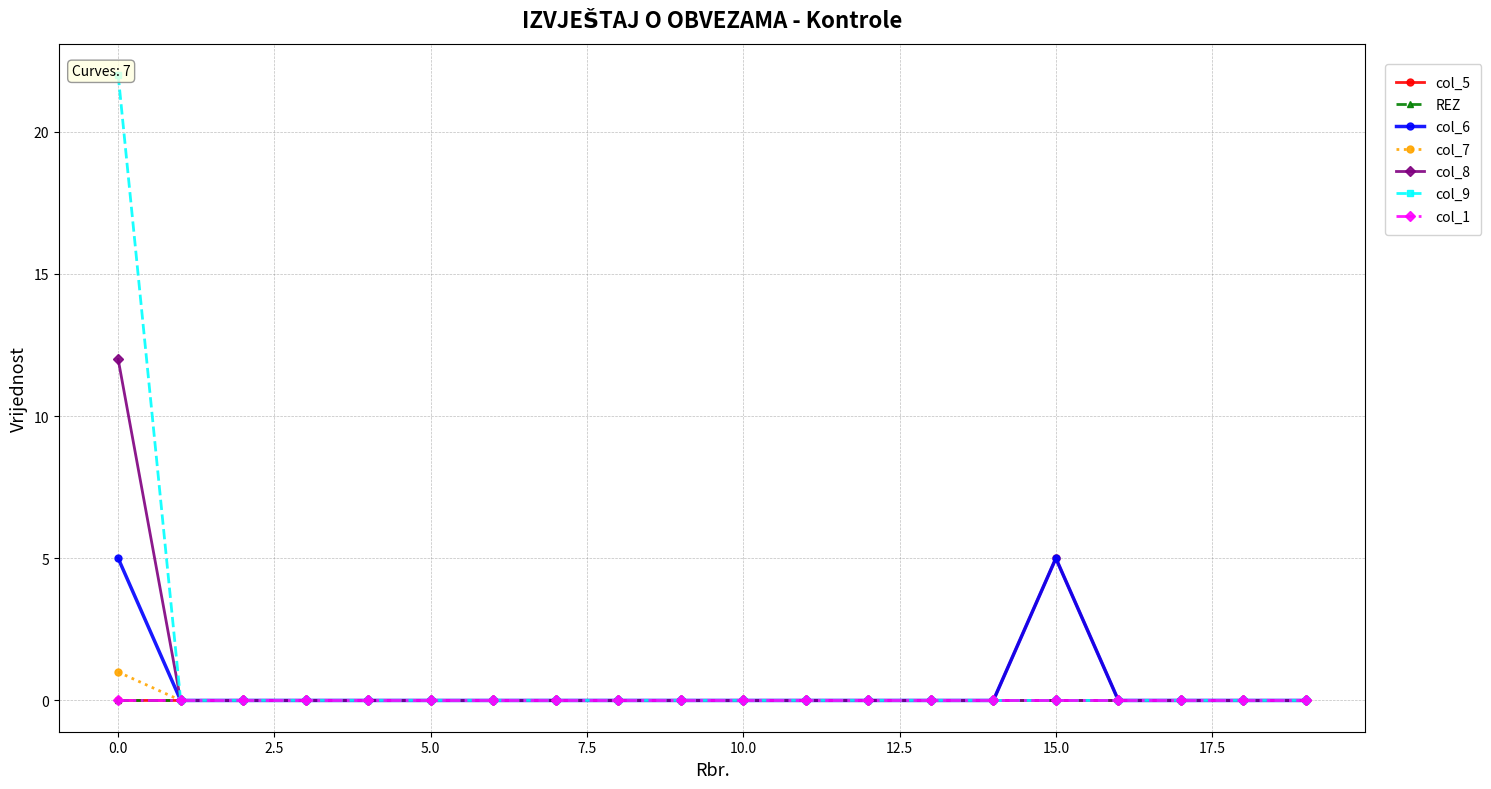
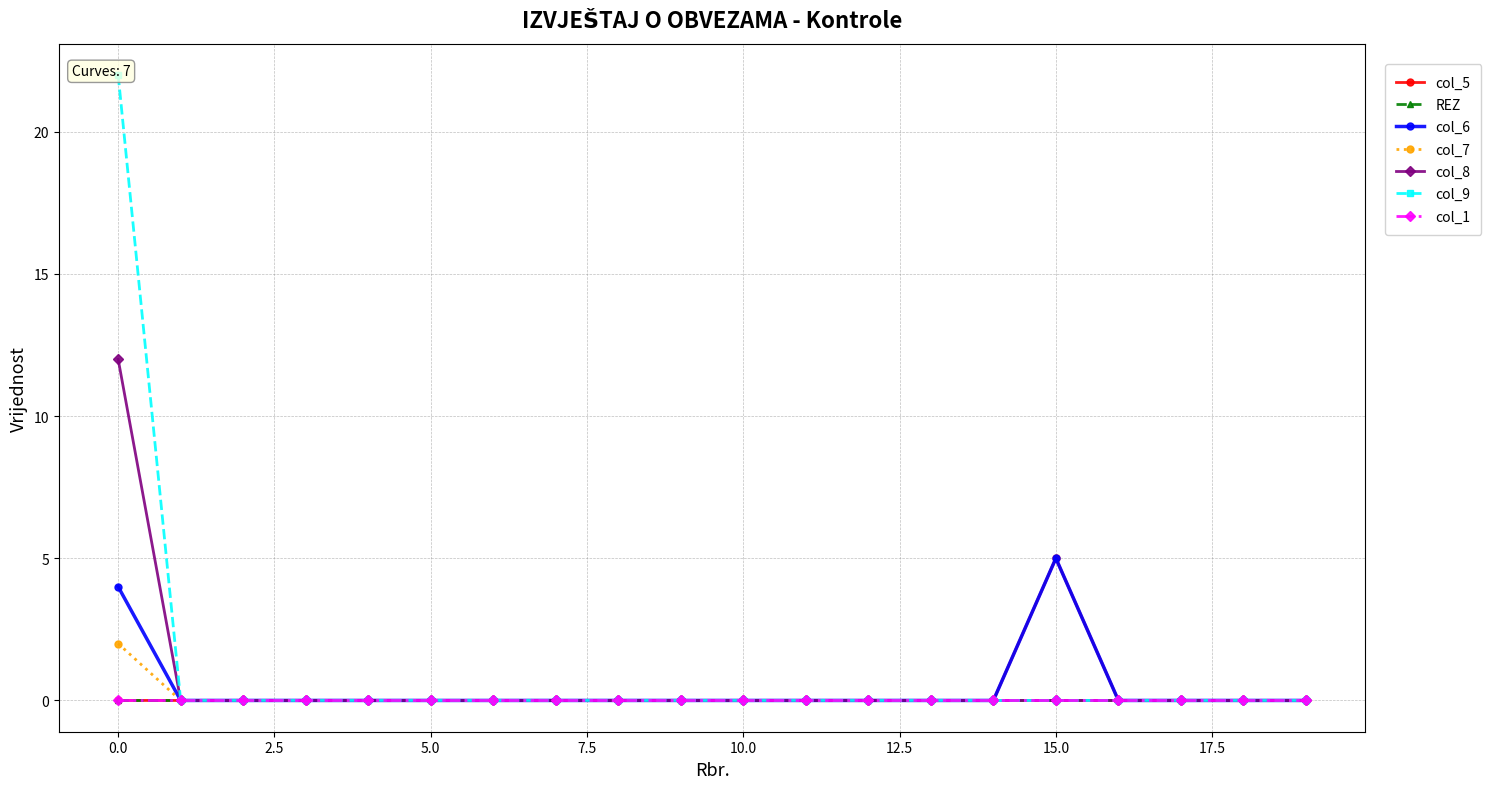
  {
    "col_6": {
-     "0.0": 5
+     "0.0": 4
    },
    "col_7": {
-     "0.0": 1
+     "0.0": 2
    },
    "col_8": {
      "0.0": 12
    }
  }
